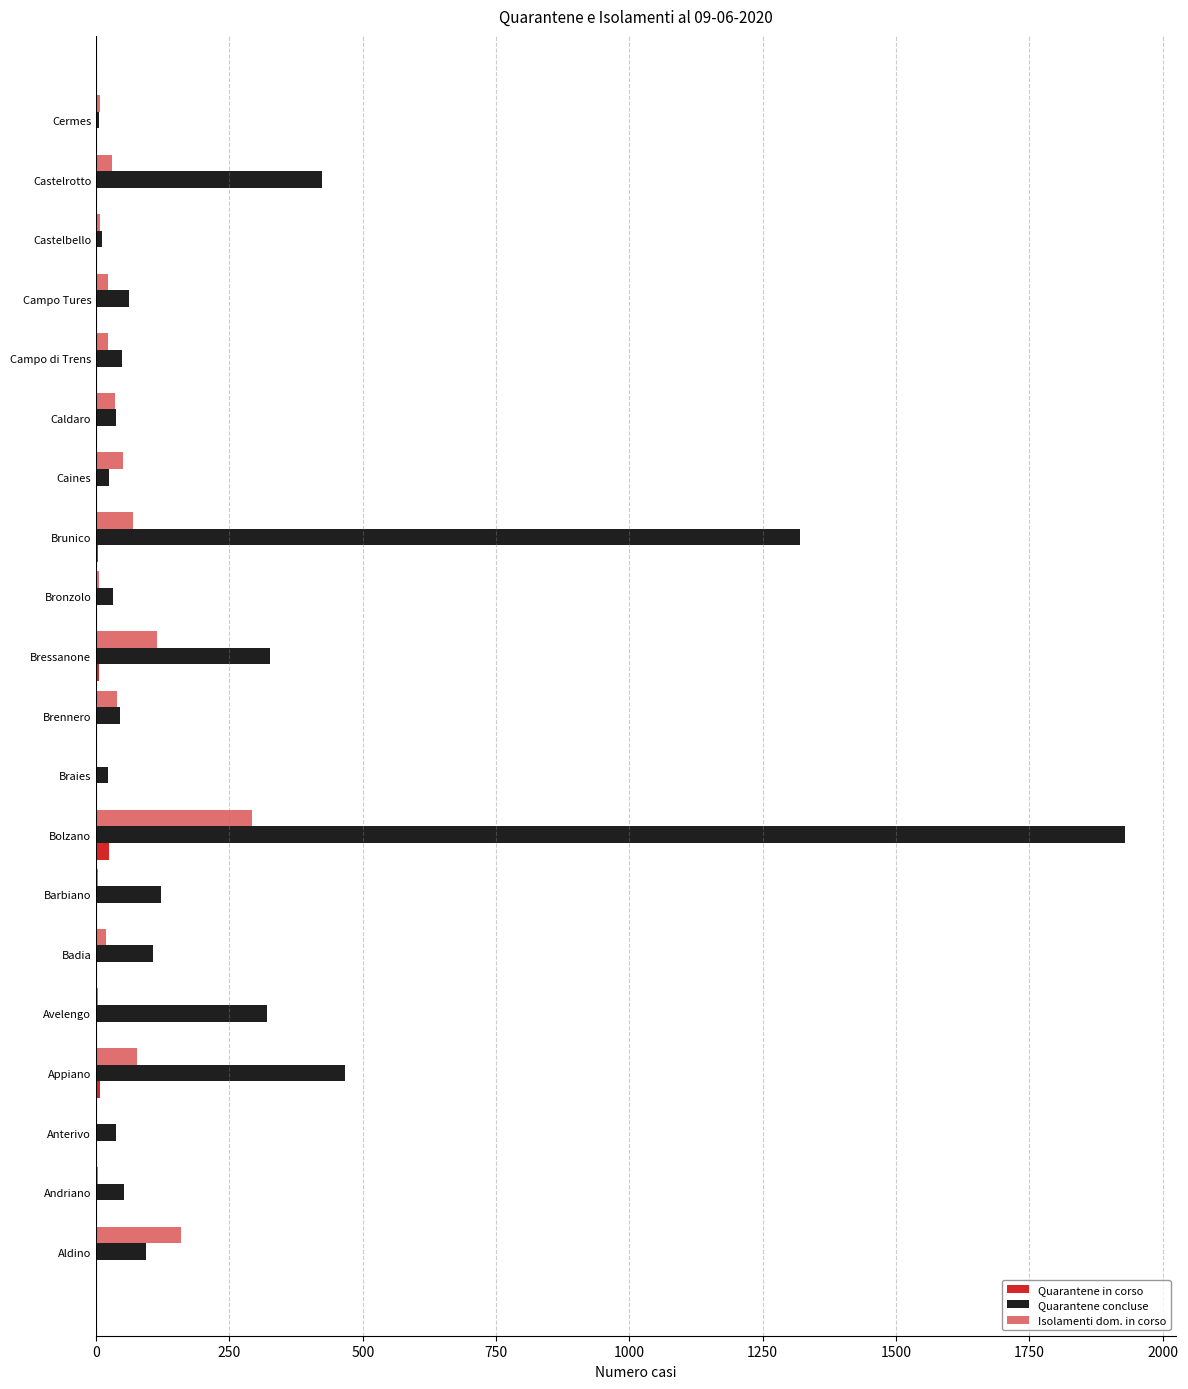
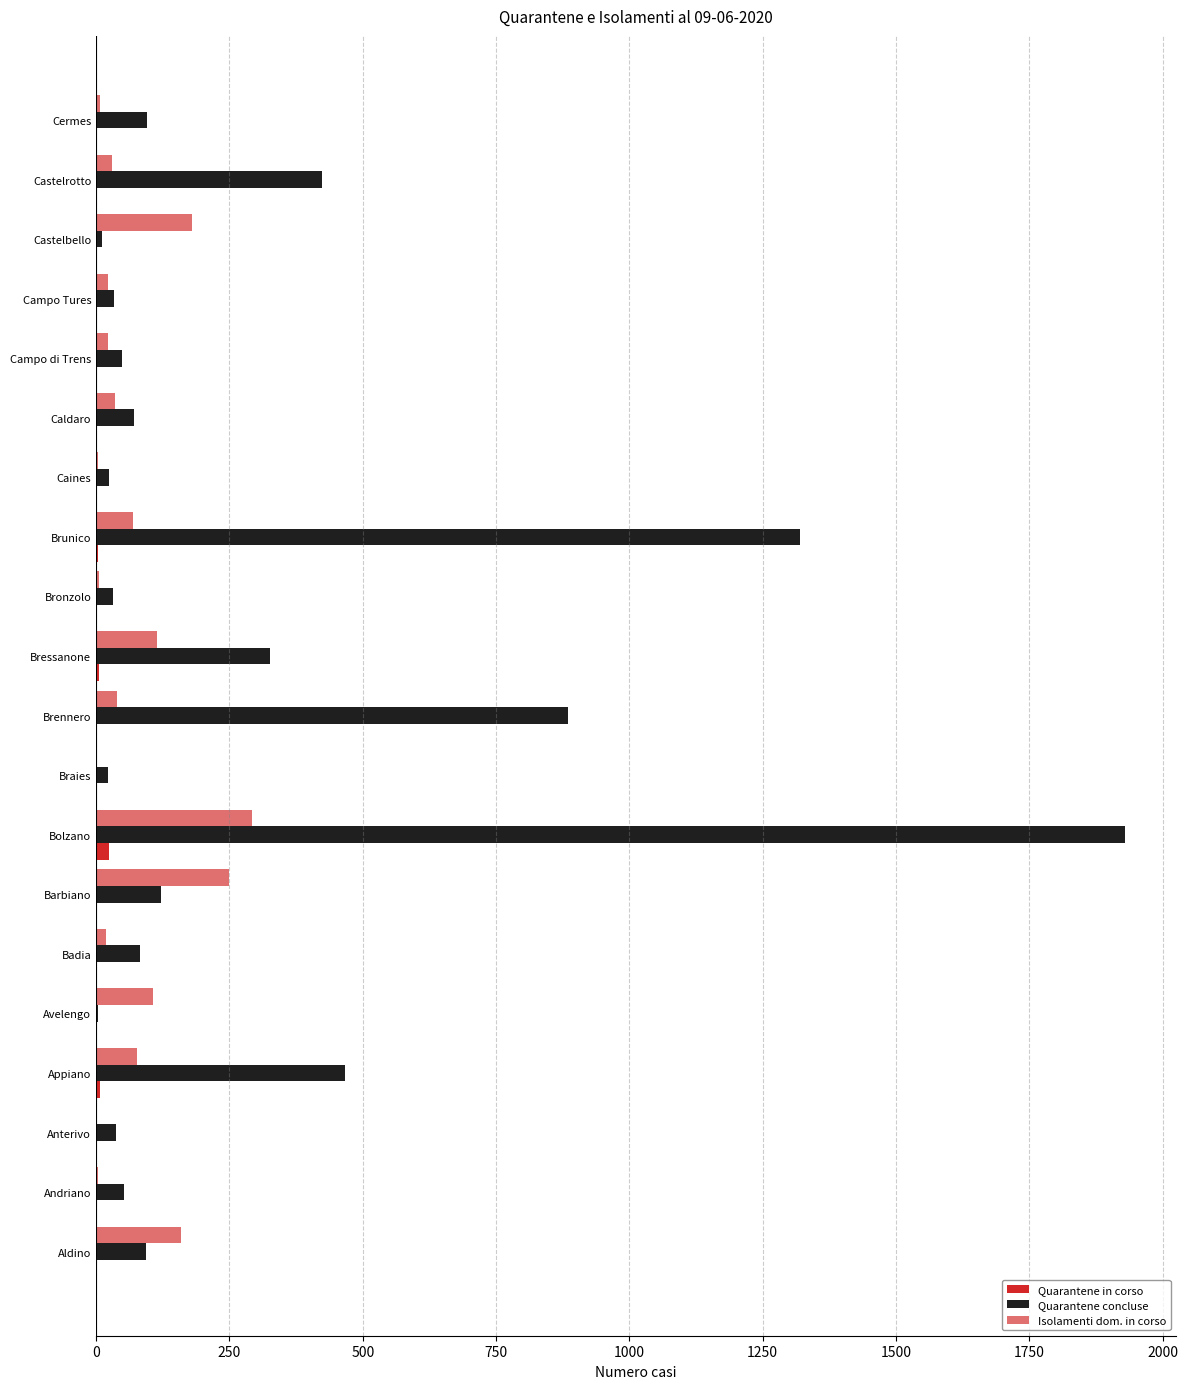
  {
    "Quarantene in corso": {
      "Cermes": 0,
      "Campo Tures": 0,
      "Campo di Trens": 0,
      "Caldaro": 0,
      "Caines": 0,
      "Bronzolo": 0,
      "Bressanone": 10,
      "Brennero": 0,
      "Braies": 0,
      "Bolzano": 20,
      "Barbiano": 0,
      "Badia": 0,
      "Avelengo": 0,
      "Appiano": 10,
      "Andriano": 0,
      "Aldino": 0
    },
    "Quarantene concluse": {
-     "Cermes": 10,
+     "Cermes": 100,
      "Castelrotto": 420,
      "Castelbello": 10,
-     "Campo Tures": 60,
+     "Campo Tures": 30,
      "Campo di Trens": 50,
-     "Caldaro": 40,
+     "Caldaro": 70,
      "Caines": 20,
      "Brunico": 1320,
      "Bronzolo": 30,
      "Bressanone": 330,
-     "Brennero": 40,
+     "Brennero": 890,
      "Braies": 20,
      "Bolzano": 1930,
      "Barbiano": 120,
-     "Badia": 110,
-     "Avelengo": 320,
+     "Badia": 80,
+     "Avelengo": 0,
      "Appiano": 470,
      "Anterivo": 40,
      "Andriano": 50,
      "Aldino": 90
    },
    "Isolamenti dom. in corso": {
      "Cermes": 10,
      "Castelrotto": 30,
-     "Castelbello": 10,
+     "Castelbello": 180,
      "Campo Tures": 20,
      "Campo di Trens": 20,
      "Caldaro": 40,
-     "Caines": 50,
+     "Caines": 0,
      "Brunico": 70,
      "Bronzolo": 10,
      "Bressanone": 120,
      "Brennero": 40,
      "Bolzano": 290,
-     "Barbiano": 0,
+     "Barbiano": 250,
      "Badia": 20,
-     "Avelengo": 0,
+     "Avelengo": 110,
      "Appiano": 80,
      "Anterivo": 0,
      "Aldino": 160
    }
  }
